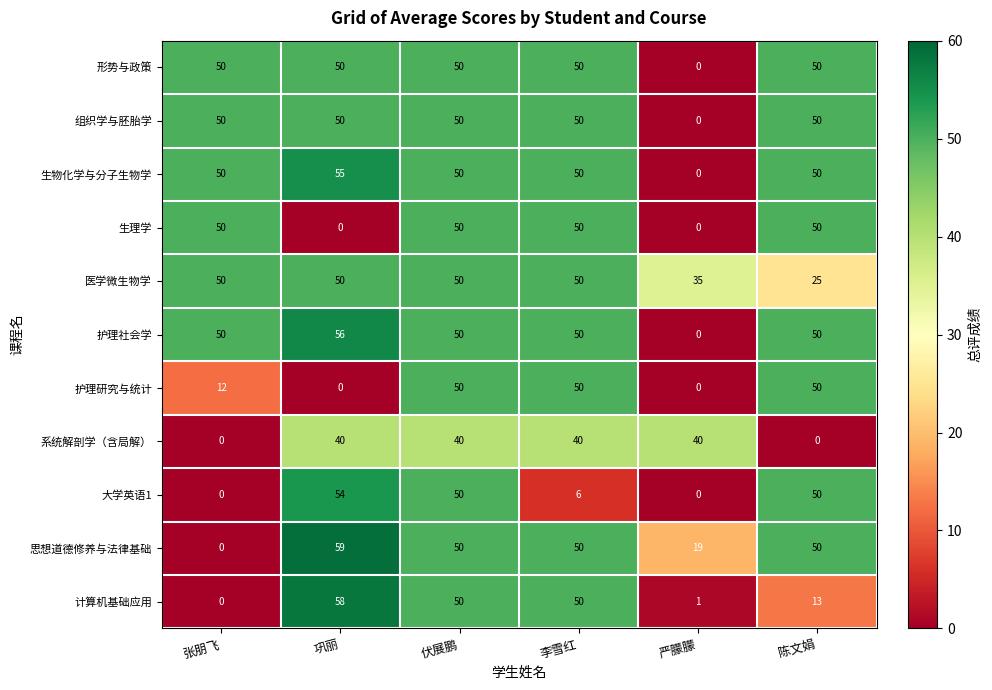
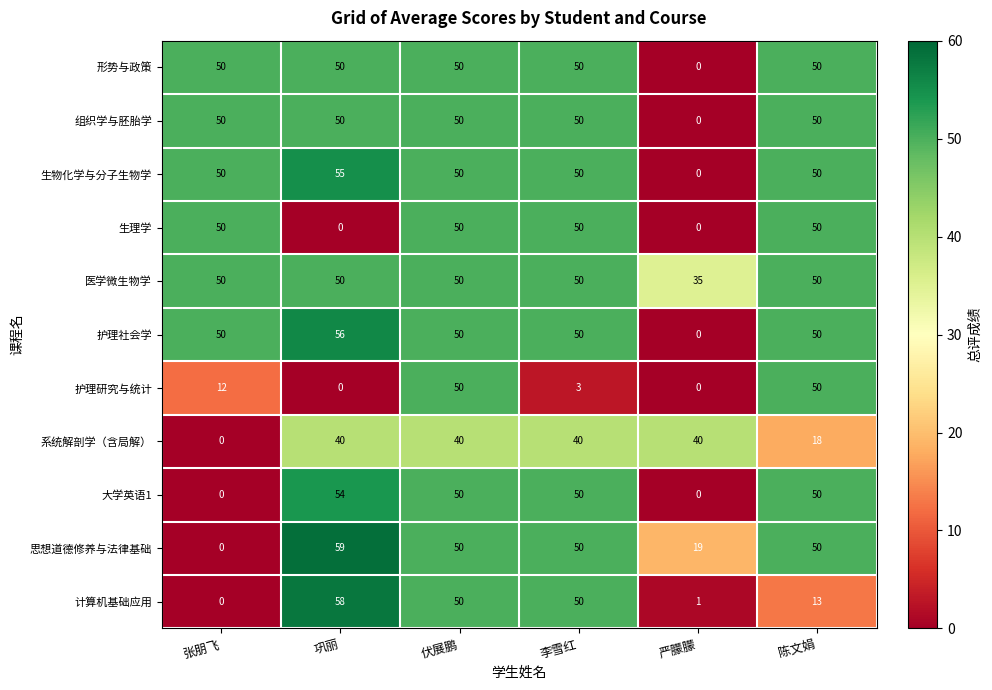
  {
    "形势与政策": {
      "张朋飞": 50,
      "巩丽": 50,
      "伏展鹏": 50,
      "李雪红": 50,
      "严朦朦": 0,
      "陈文娟": 50
    },
    "组织学与胚胎学": {
      "张朋飞": 50,
      "巩丽": 50,
      "伏展鹏": 50,
      "李雪红": 50,
      "严朦朦": 0,
      "陈文娟": 50
    },
    "生物化学与分子生物学": {
      "张朋飞": 50,
      "巩丽": 55,
      "伏展鹏": 50,
      "李雪红": 50,
      "严朦朦": 0,
      "陈文娟": 50
    },
    "生理学": {
      "张朋飞": 50,
      "巩丽": 0,
      "伏展鹏": 50,
      "李雪红": 50,
      "严朦朦": 0,
      "陈文娟": 50
    },
    "医学微生物学": {
      "张朋飞": 50,
      "巩丽": 50,
      "伏展鹏": 50,
      "李雪红": 50,
      "严朦朦": 35,
-     "陈文娟": 25
+     "陈文娟": 50
    },
    "护理社会学": {
      "张朋飞": 50,
      "巩丽": 56,
      "伏展鹏": 50,
      "李雪红": 50,
      "严朦朦": 0,
      "陈文娟": 50
    },
    "护理研究与统计": {
      "张朋飞": 12,
      "巩丽": 0,
      "伏展鹏": 50,
-     "李雪红": 50,
+     "李雪红": 3,
      "严朦朦": 0,
      "陈文娟": 50
    },
    "系统解剖学（含局解）": {
      "张朋飞": 0,
      "巩丽": 40,
      "伏展鹏": 40,
      "李雪红": 40,
      "严朦朦": 40,
-     "陈文娟": 0
+     "陈文娟": 18
    },
    "大学英语1": {
      "张朋飞": 0,
      "巩丽": 54,
      "伏展鹏": 50,
-     "李雪红": 6,
+     "李雪红": 50,
      "严朦朦": 0,
      "陈文娟": 50
    },
    "思想道德修养与法律基础": {
      "张朋飞": 0,
      "巩丽": 59,
      "伏展鹏": 50,
      "李雪红": 50,
      "严朦朦": 19,
      "陈文娟": 50
    },
    "计算机基础应用": {
      "张朋飞": 0,
      "巩丽": 58,
      "伏展鹏": 50,
      "李雪红": 50,
      "严朦朦": 1,
      "陈文娟": 13
    }
  }
